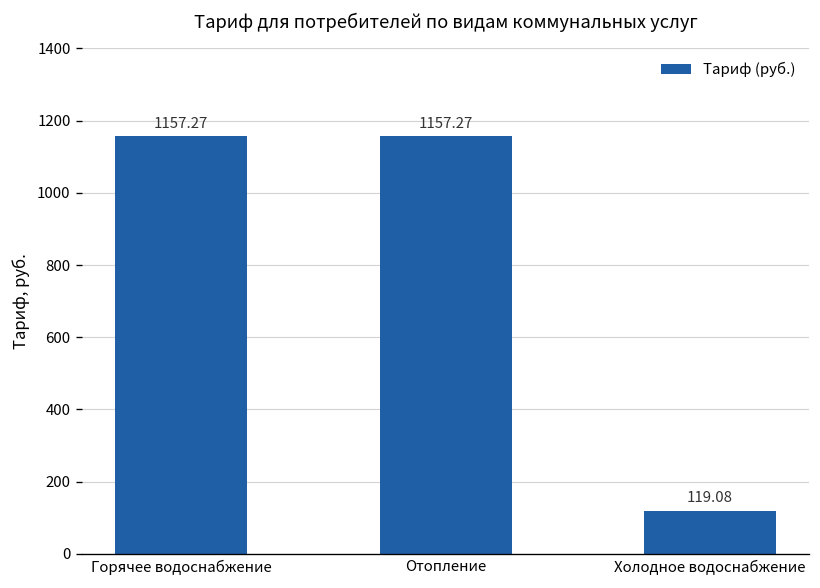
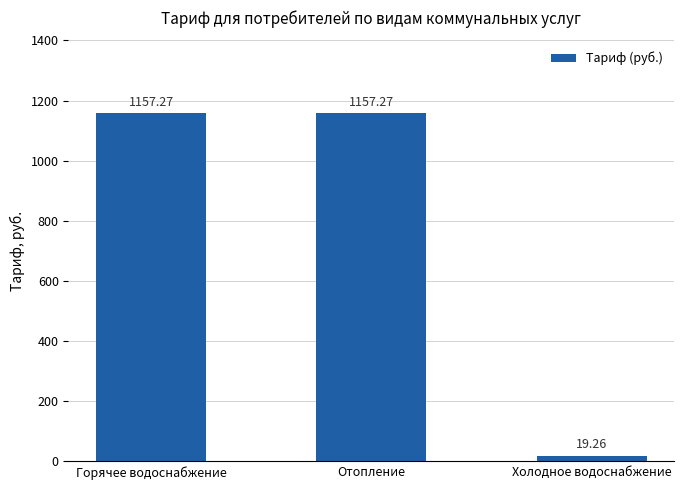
  {
    "Горячее водоснабжение": 1157.27,
    "Отопление": 1157.27,
-   "Холодное водоснабжение": 119.08
+   "Холодное водоснабжение": 19.26
  }
